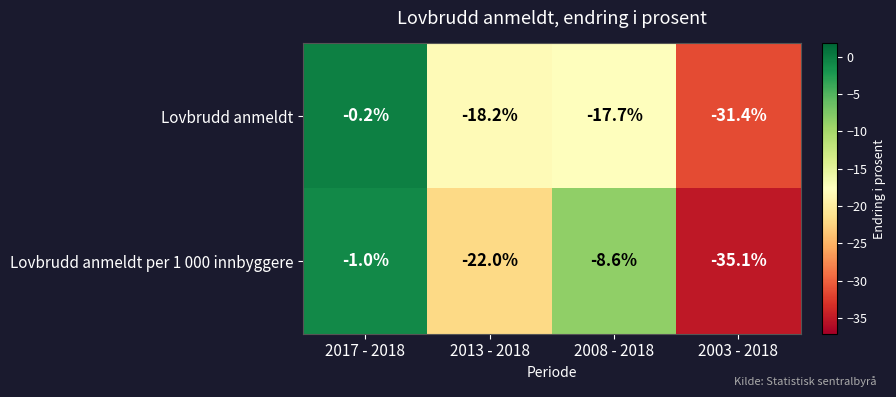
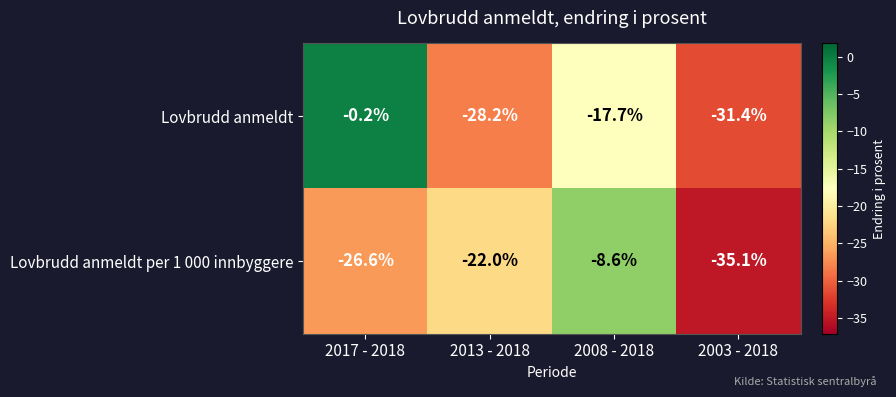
  {
    "Lovbrudd anmeldt": {
      "2017 - 2018": "-0.2%",
-     "2013 - 2018": "-18.2%",
+     "2013 - 2018": "-28.2%",
      "2008 - 2018": "-17.7%",
      "2003 - 2018": "-31.4%"
    },
    "Lovbrudd anmeldt per 1 000 innbyggere": {
-     "2017 - 2018": "-1.0%",
+     "2017 - 2018": "-26.6%",
      "2013 - 2018": "-22.0%",
      "2008 - 2018": "-8.6%",
      "2003 - 2018": "-35.1%"
    }
  }
